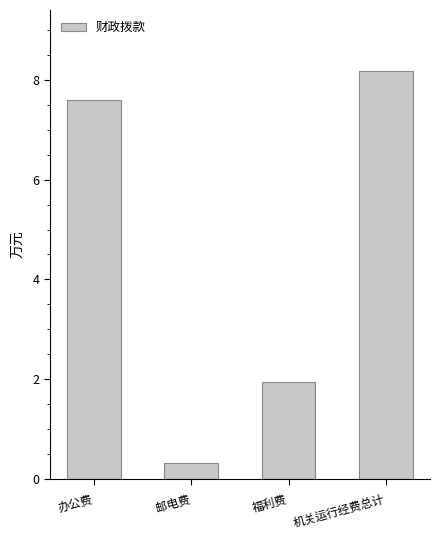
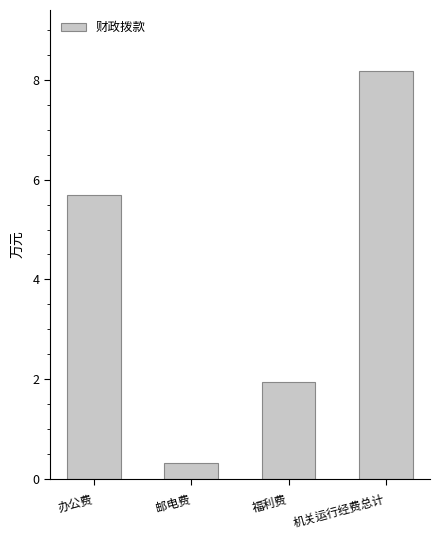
  {
-   "办公费": 7.6,
+   "办公费": 5.7,
    "邮电费": 0.3,
    "福利费": 1.9,
    "机关运行经费总计": 8.2
  }
